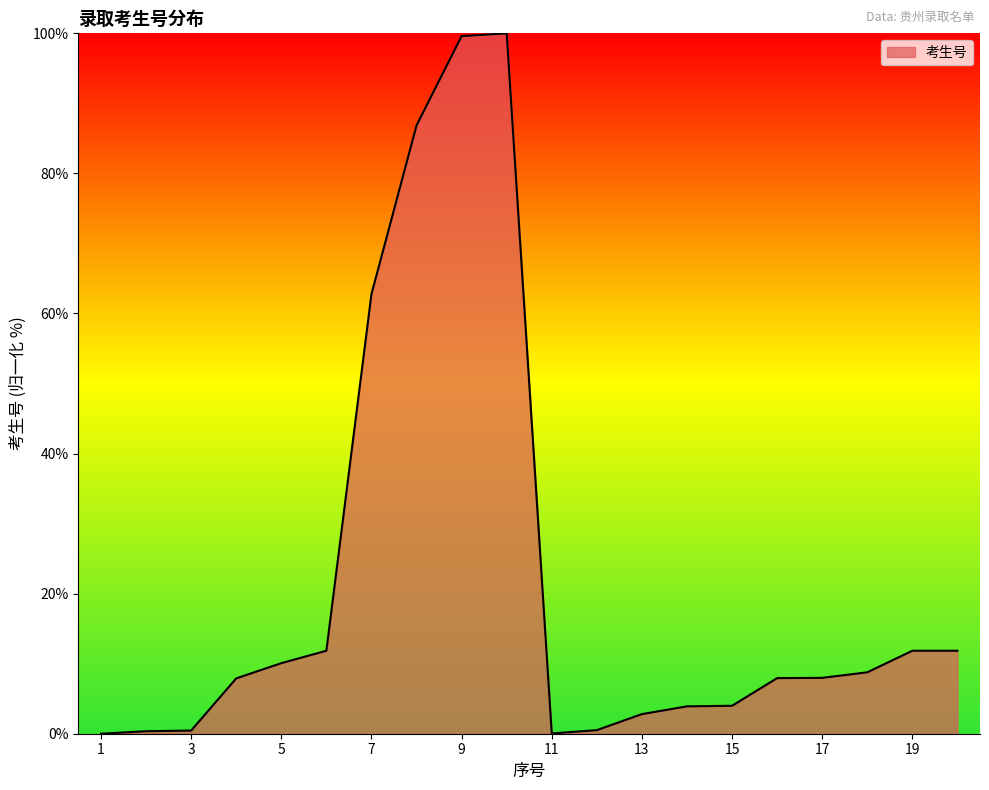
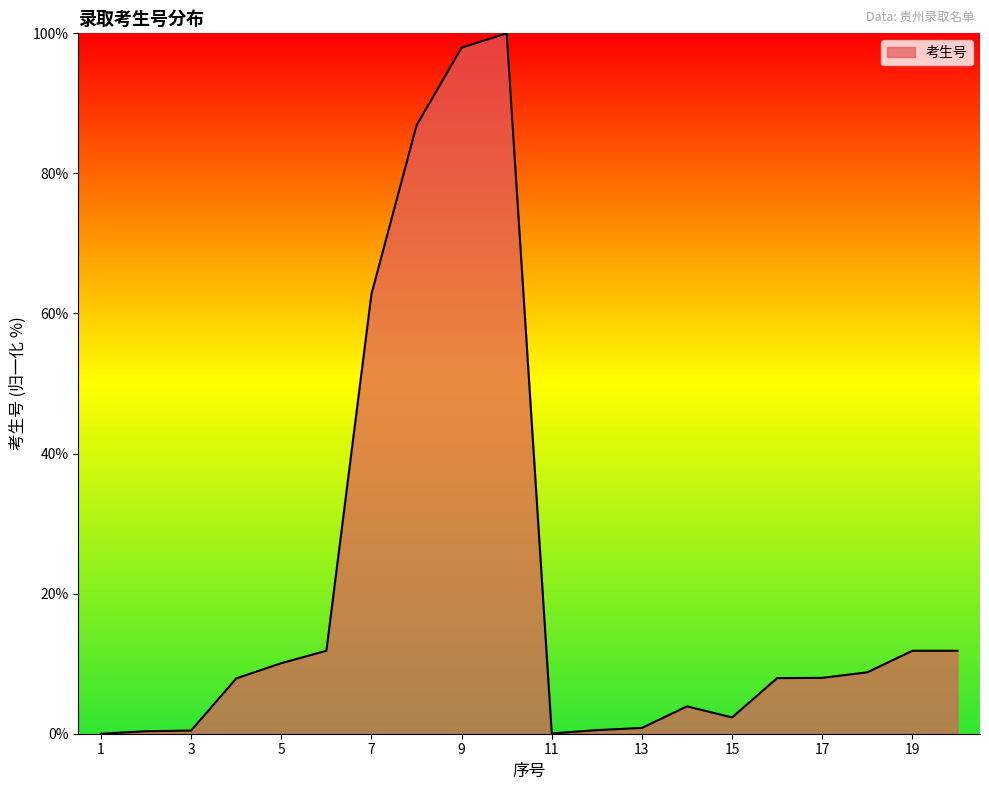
  {
    "1": "0%",
    "3": "0%",
    "5": "10%",
    "7": "63%",
-   "9": "100%",
+   "9": "98%",
    "11": "0%",
-   "13": "3%",
-   "15": "4%",
+   "13": "1%",
+   "15": "2%",
    "17": "8%",
    "19": "12%"
  }
